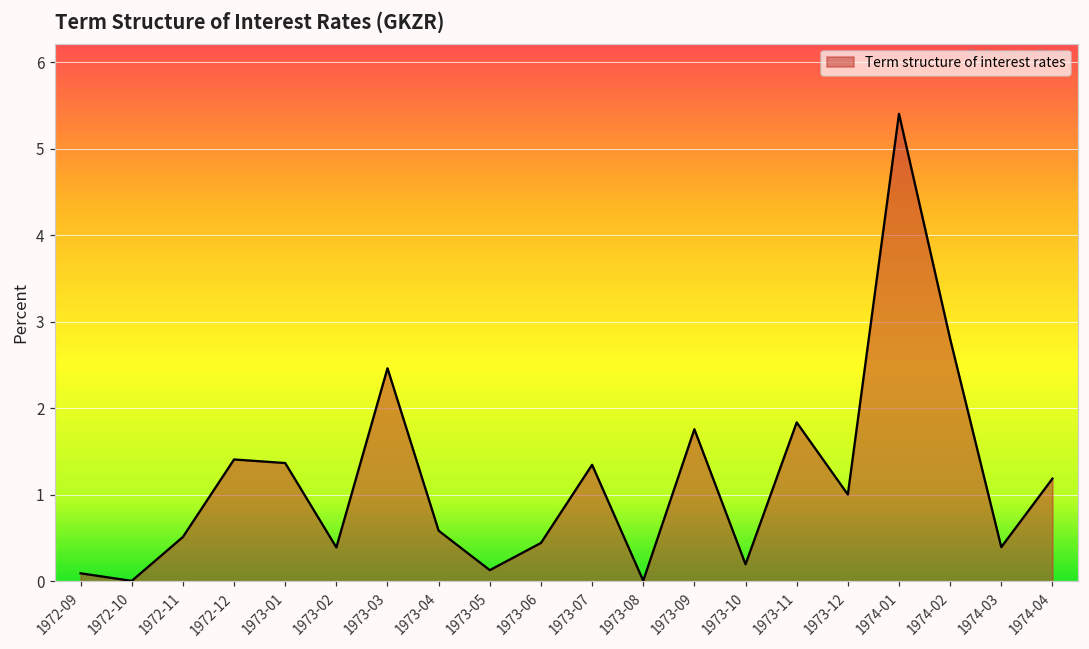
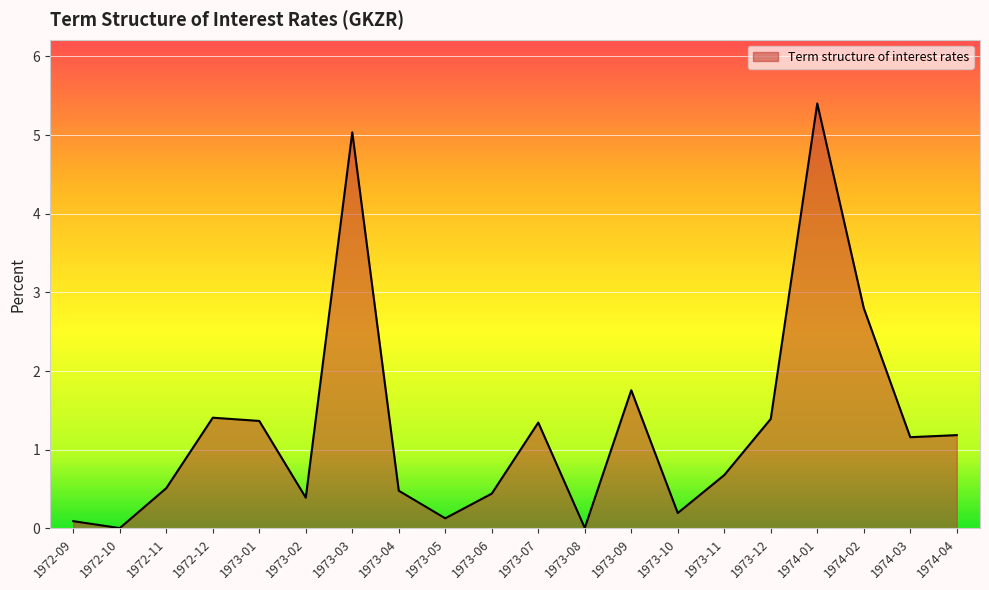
  {
    "1972-09": 0.1,
    "1972-10": 0.0,
    "1972-11": 0.5,
    "1972-12": 1.4,
    "1973-01": 1.4,
    "1973-02": 0.4,
-   "1973-03": 2.5,
-   "1973-04": 0.6,
+   "1973-03": 5.0,
+   "1973-04": 0.5,
    "1973-05": 0.1,
    "1973-06": 0.4,
    "1973-07": 1.3,
    "1973-08": 0.0,
    "1973-09": 1.8,
    "1973-10": 0.2,
-   "1973-11": 1.8,
-   "1973-12": 1.0,
+   "1973-11": 0.7,
+   "1973-12": 1.4,
    "1974-01": 5.4,
    "1974-02": 2.8,
-   "1974-03": 0.4,
+   "1974-03": 1.2,
    "1974-04": 1.2
  }
